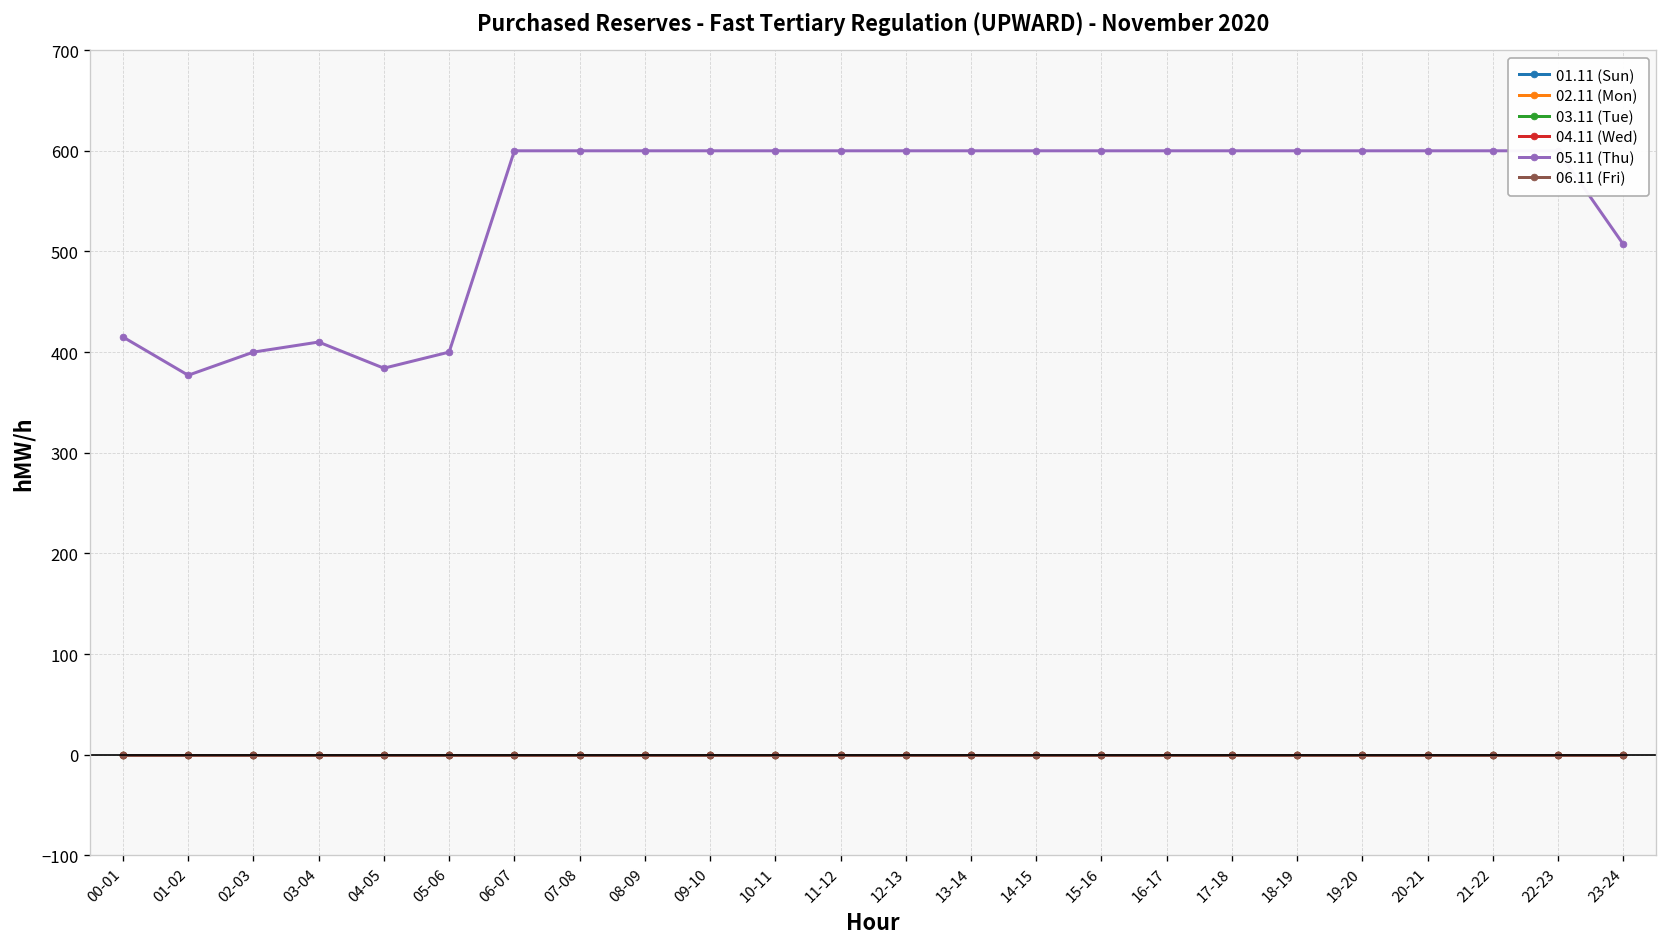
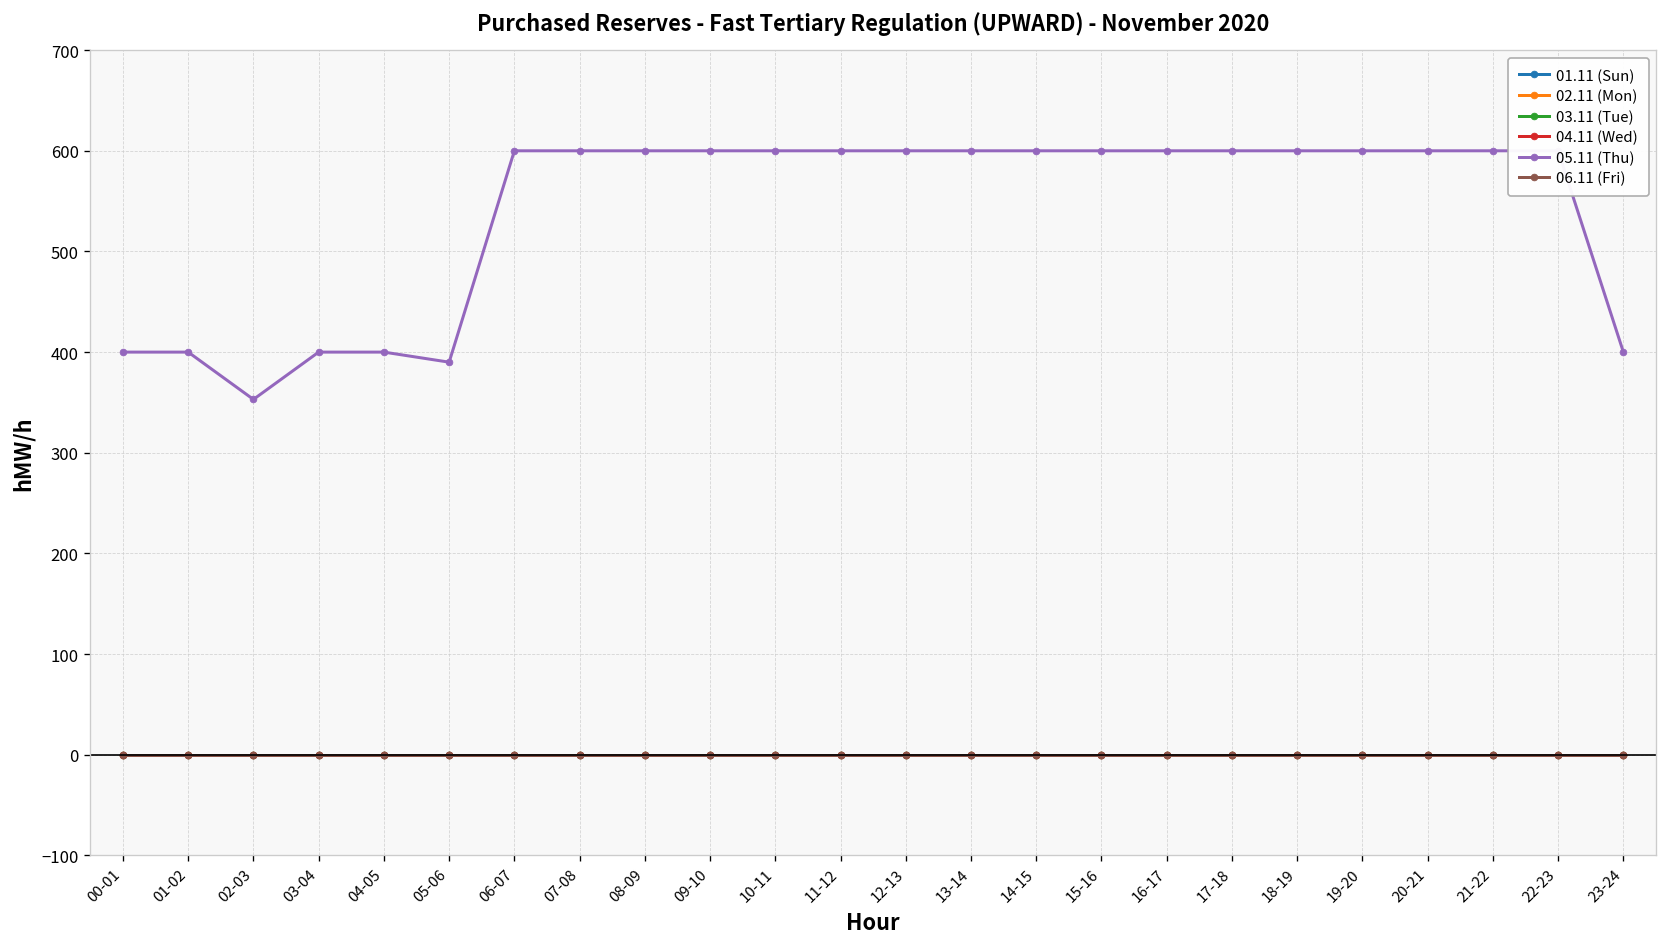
  {
    "06.11 (Fri)": {
      "00-01": 0,
      "01-02": 0,
      "02-03": 0,
      "03-04": 0,
      "04-05": 0,
      "05-06": 0,
      "06-07": 0,
      "07-08": 0,
      "08-09": 0,
      "09-10": 0,
      "10-11": 0,
      "11-12": 0,
      "12-13": 0,
      "13-14": 0,
      "14-15": 0,
      "15-16": 0,
      "16-17": 0,
      "17-18": 0,
      "18-19": 0,
      "19-20": 0,
      "20-21": 0,
      "21-22": 0,
      "22-23": 0,
      "23-24": 0
    },
    "05.11 (Thu)": {
-     "00-01": 420,
-     "01-02": 380,
-     "02-03": 400,
-     "03-04": 410,
-     "04-05": 380,
-     "05-06": 400,
+     "00-01": 400,
+     "01-02": 400,
+     "02-03": 350,
+     "03-04": 400,
+     "04-05": 400,
+     "05-06": 390,
      "06-07": 600,
      "07-08": 600,
      "08-09": 600,
      "09-10": 600,
      "10-11": 600,
      "11-12": 600,
      "12-13": 600,
      "13-14": 600,
      "14-15": 600,
      "15-16": 600,
      "16-17": 600,
      "17-18": 600,
      "18-19": 600,
      "19-20": 600,
      "20-21": 600,
      "21-22": 600,
-     "23-24": 510
+     "23-24": 400
    }
  }
